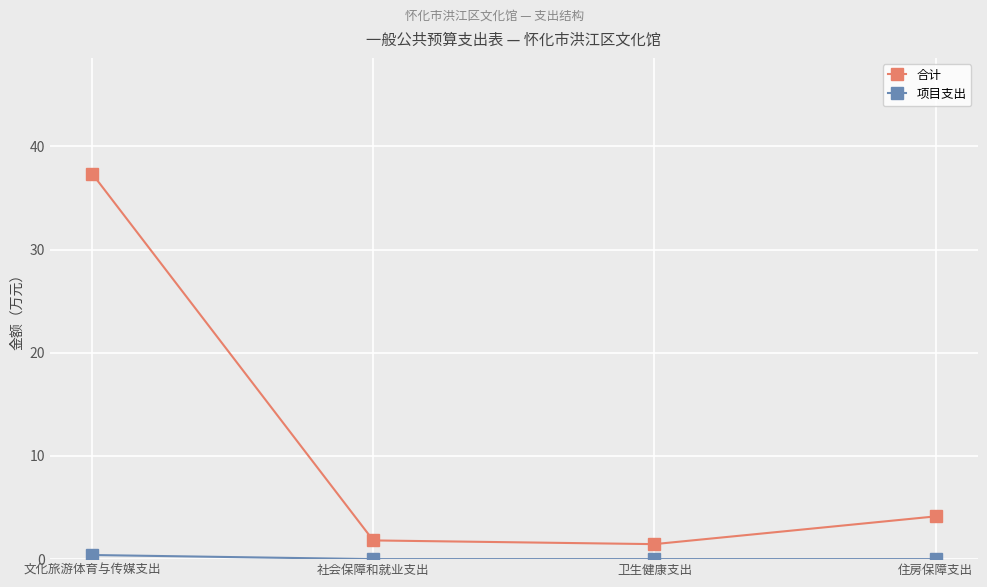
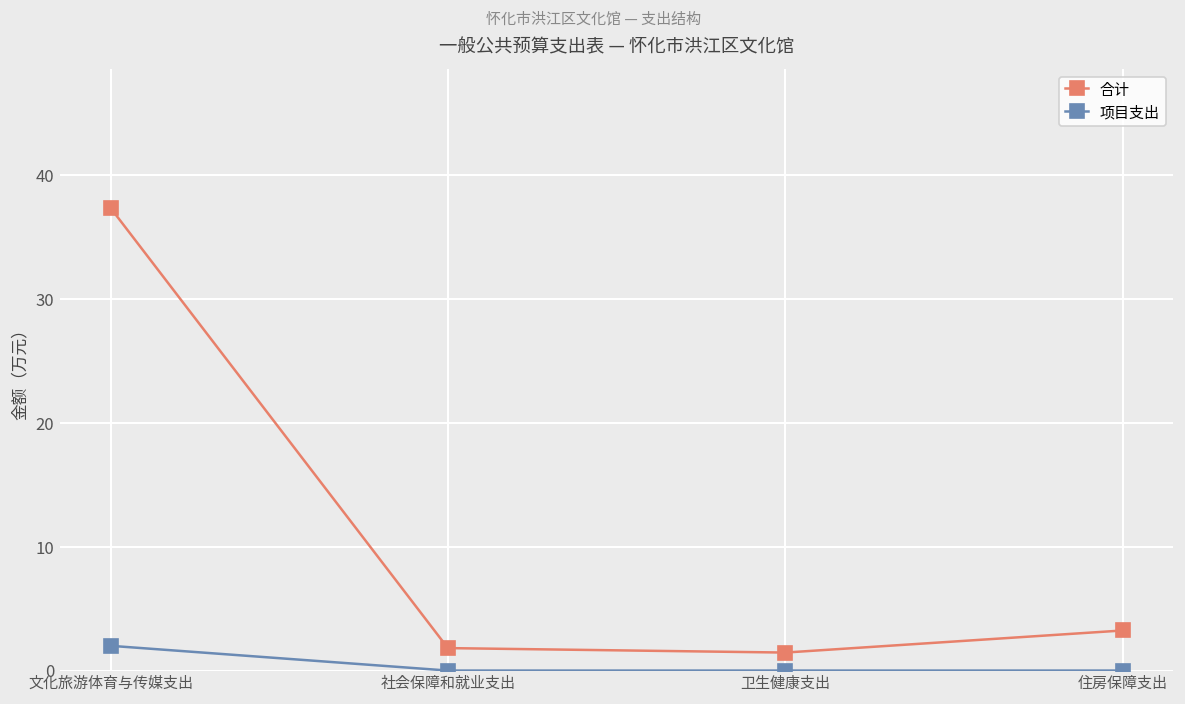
  {
    "合计": {
      "文化旅游体育与传媒支出": 37.4,
      "社会保障和就业支出": 1.8,
      "卫生健康支出": 1.5,
-     "住房保障支出": 4.1
+     "住房保障支出": 3.2
    },
    "项目支出": {
-     "文化旅游体育与传媒支出": 0.4,
+     "文化旅游体育与传媒支出": 2.0,
      "社会保障和就业支出": 0.0,
      "卫生健康支出": 0.0,
      "住房保障支出": 0.0
    }
  }
